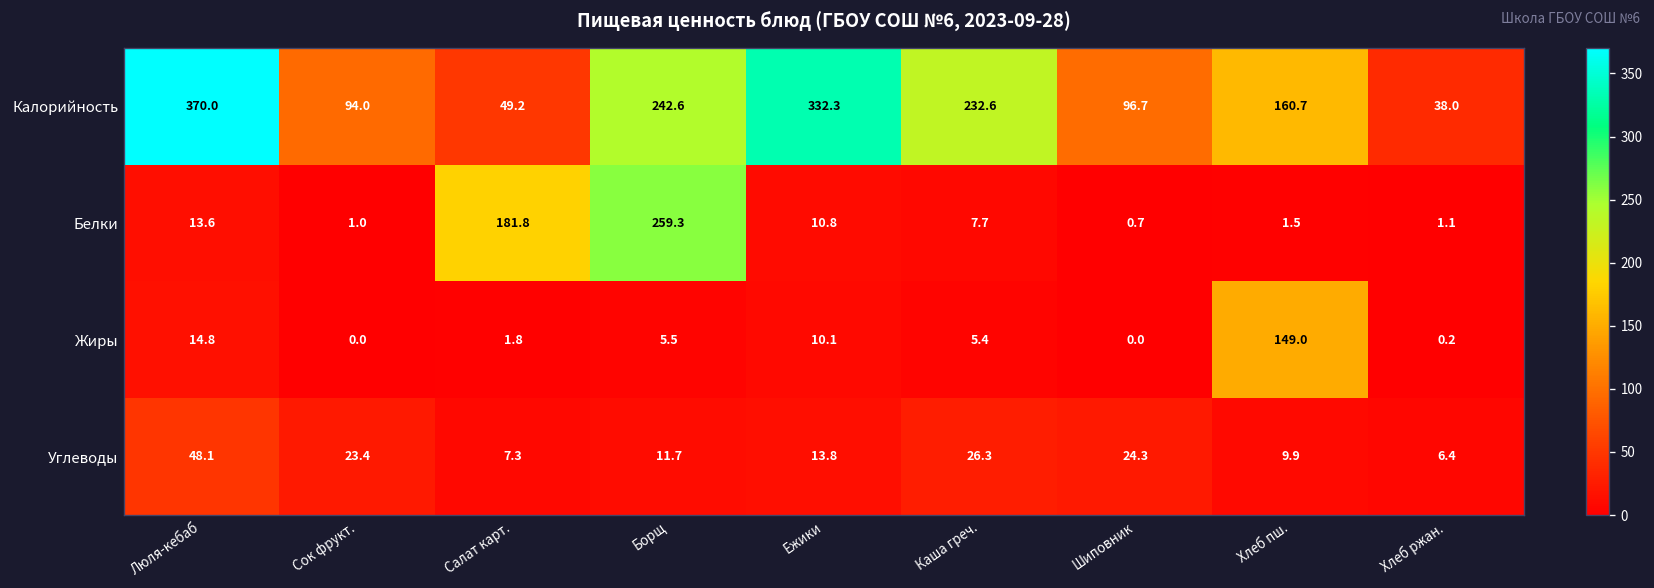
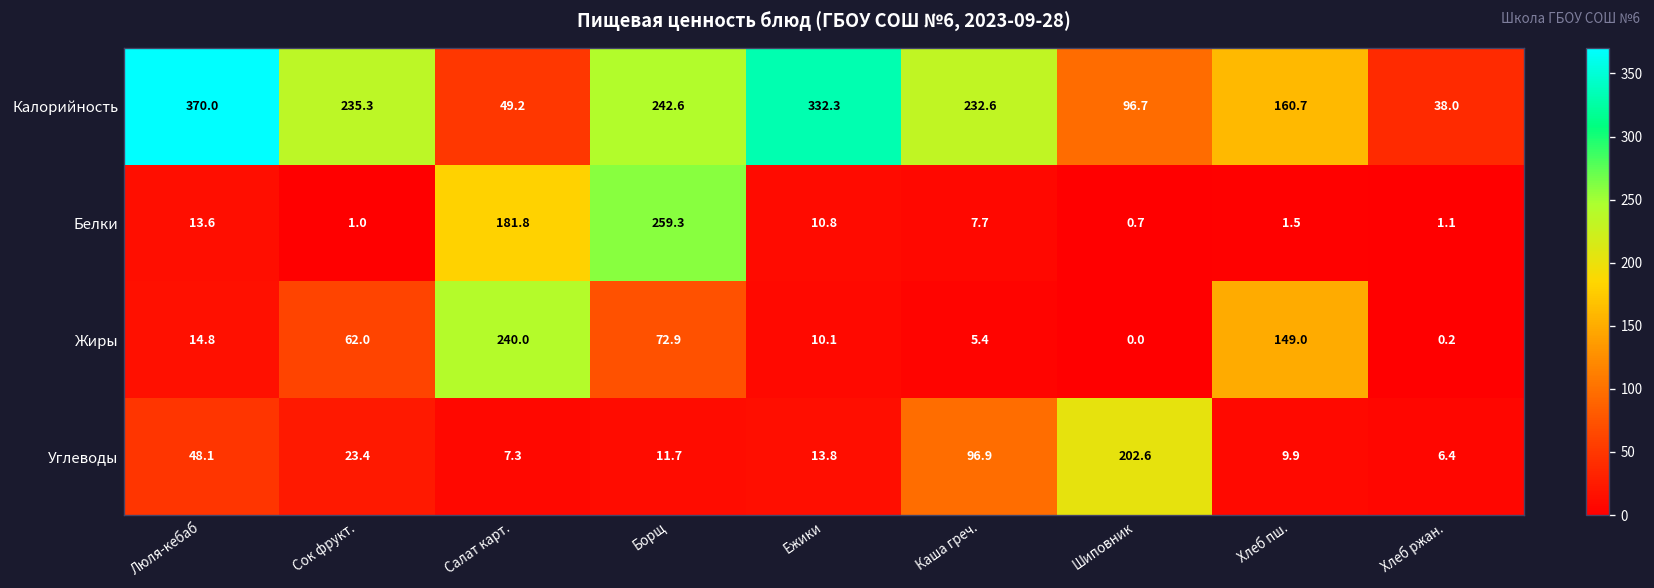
  {
    "Калорийность": {
      "Люля-кебаб": 370.0,
-     "Сок фрукт.": 94.0,
+     "Сок фрукт.": 235.3,
      "Салат карт.": 49.2,
      "Борщ": 242.6,
      "Ежики": 332.3,
      "Каша греч.": 232.6,
      "Шиповник": 96.7,
      "Хлеб пш.": 160.7,
      "Хлеб ржан.": 38.0
    },
    "Белки": {
      "Люля-кебаб": 13.6,
      "Сок фрукт.": 1.0,
      "Салат карт.": 181.8,
      "Борщ": 259.3,
      "Ежики": 10.8,
      "Каша греч.": 7.7,
      "Шиповник": 0.7,
      "Хлеб пш.": 1.5,
      "Хлеб ржан.": 1.1
    },
    "Жиры": {
      "Люля-кебаб": 14.8,
-     "Сок фрукт.": 0.0,
-     "Салат карт.": 1.8,
-     "Борщ": 5.5,
+     "Сок фрукт.": 62.0,
+     "Салат карт.": 240.0,
+     "Борщ": 72.9,
      "Ежики": 10.1,
      "Каша греч.": 5.4,
      "Шиповник": 0.0,
      "Хлеб пш.": 149.0,
      "Хлеб ржан.": 0.2
    },
    "Углеводы": {
      "Люля-кебаб": 48.1,
      "Сок фрукт.": 23.4,
      "Салат карт.": 7.3,
      "Борщ": 11.7,
      "Ежики": 13.8,
-     "Каша греч.": 26.3,
-     "Шиповник": 24.3,
+     "Каша греч.": 96.9,
+     "Шиповник": 202.6,
      "Хлеб пш.": 9.9,
      "Хлеб ржан.": 6.4
    }
  }
